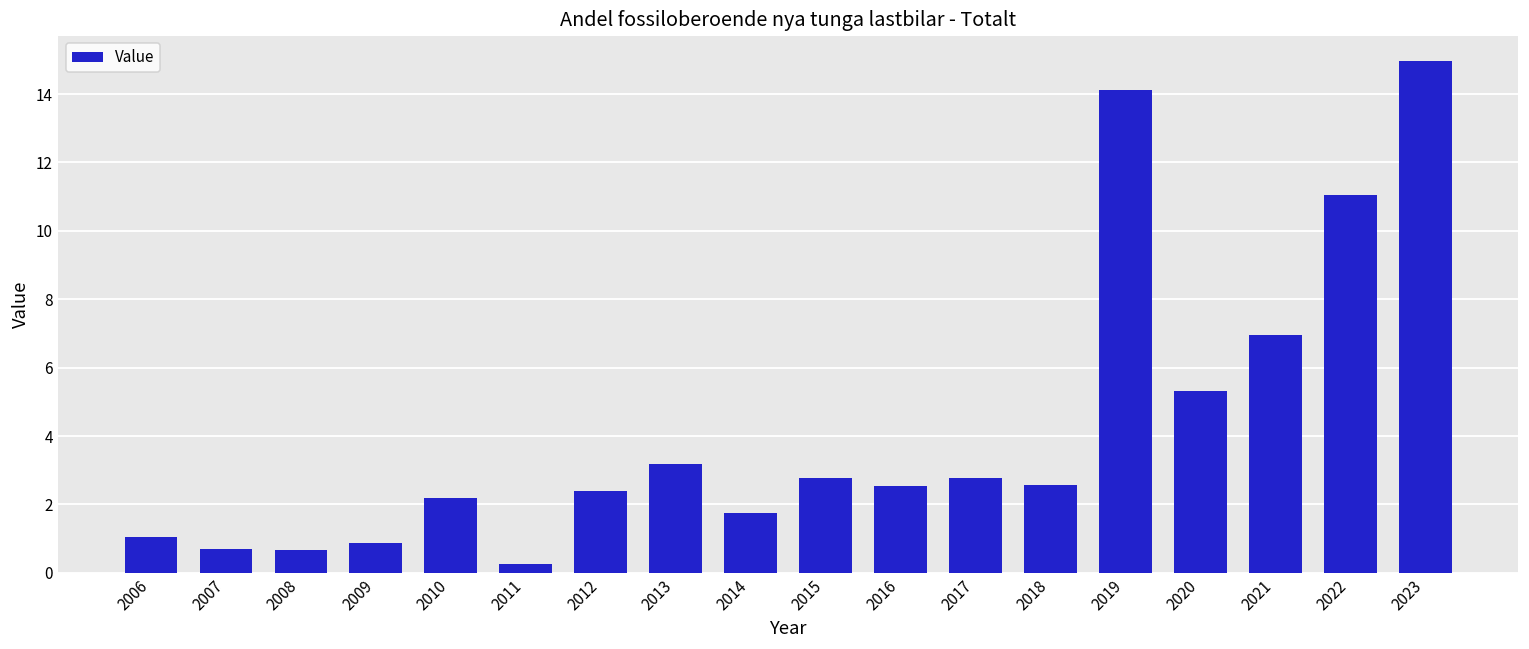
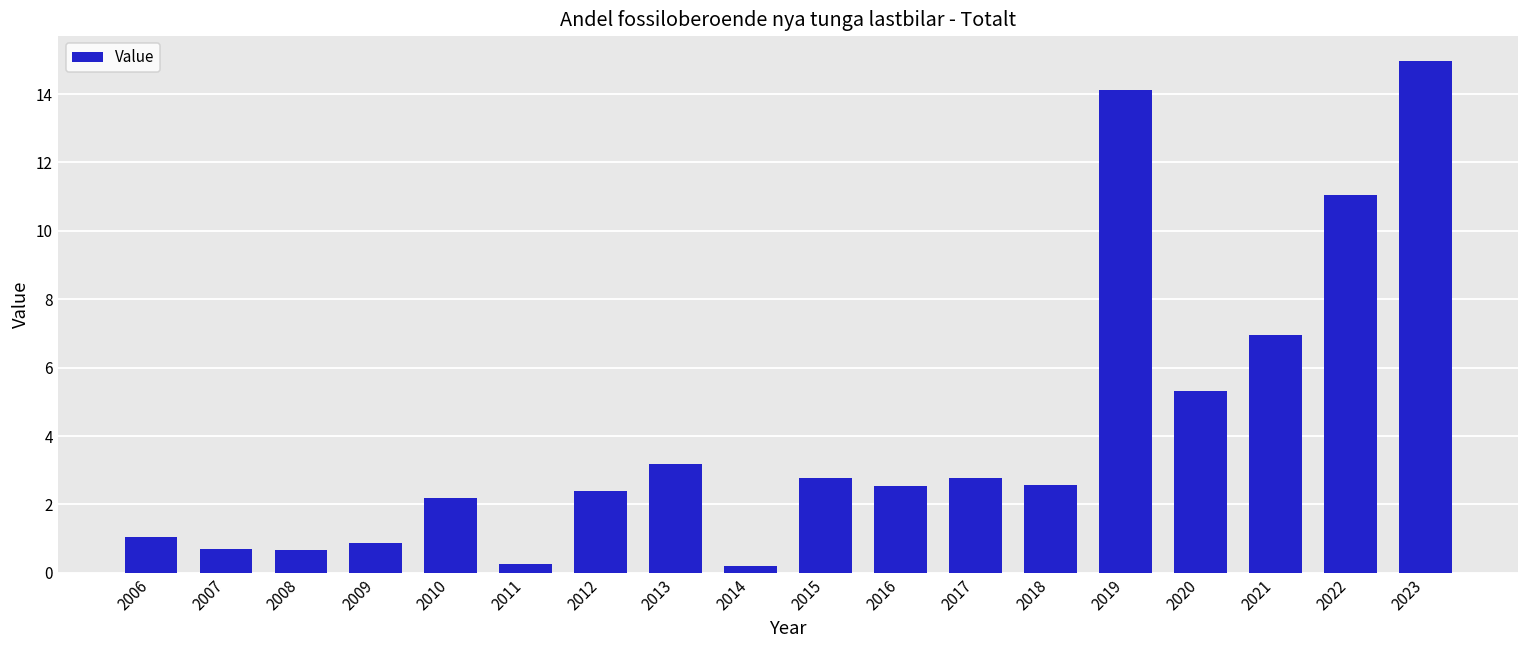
  {
    "2006": 1.0,
    "2007": 0.7,
    "2008": 0.7,
    "2009": 0.9,
    "2010": 2.2,
    "2011": 0.3,
    "2012": 2.4,
    "2013": 3.2,
-   "2014": 1.8,
+   "2014": 0.2,
    "2015": 2.8,
    "2016": 2.6,
    "2017": 2.8,
    "2018": 2.6,
    "2019": 14.1,
    "2020": 5.3,
    "2021": 7.0,
    "2022": 11.0,
    "2023": 15.0
  }
